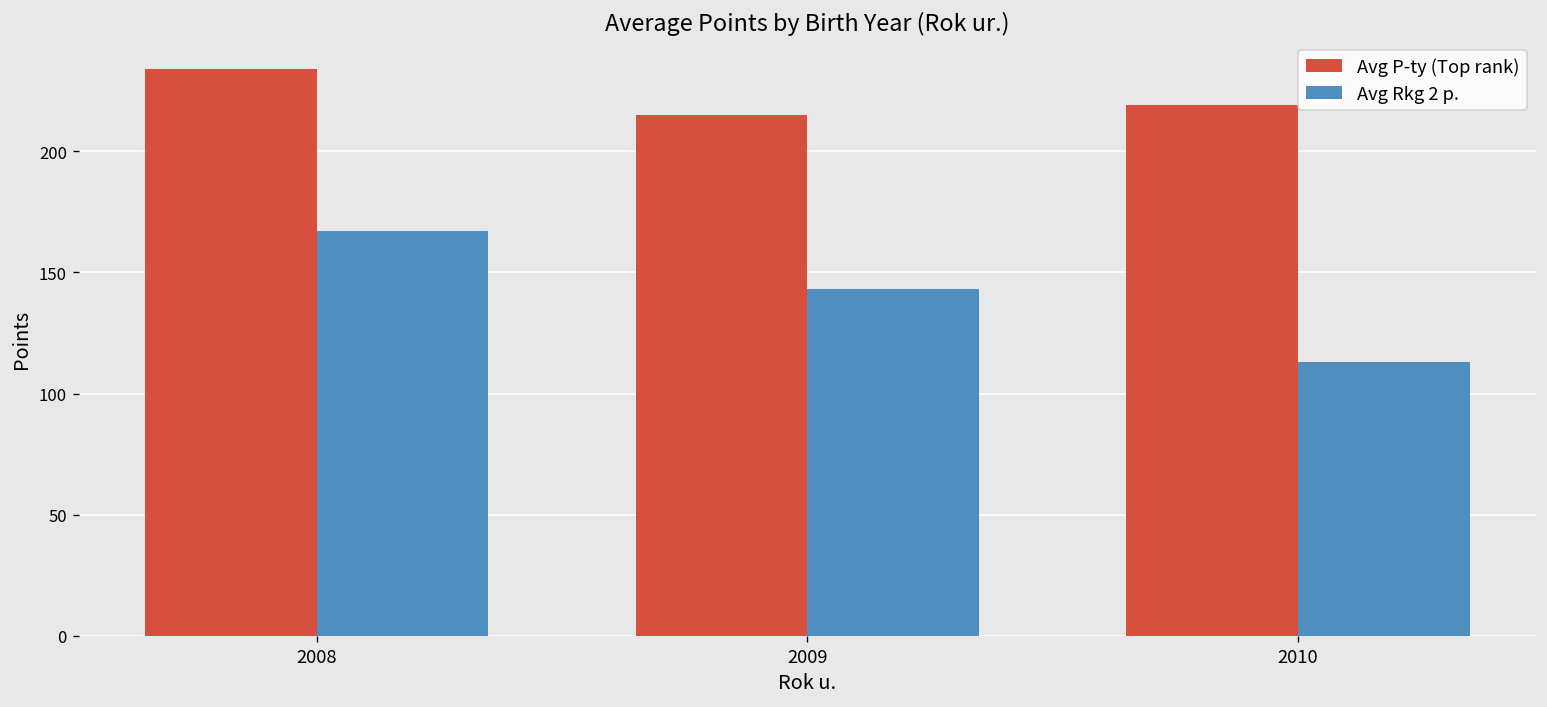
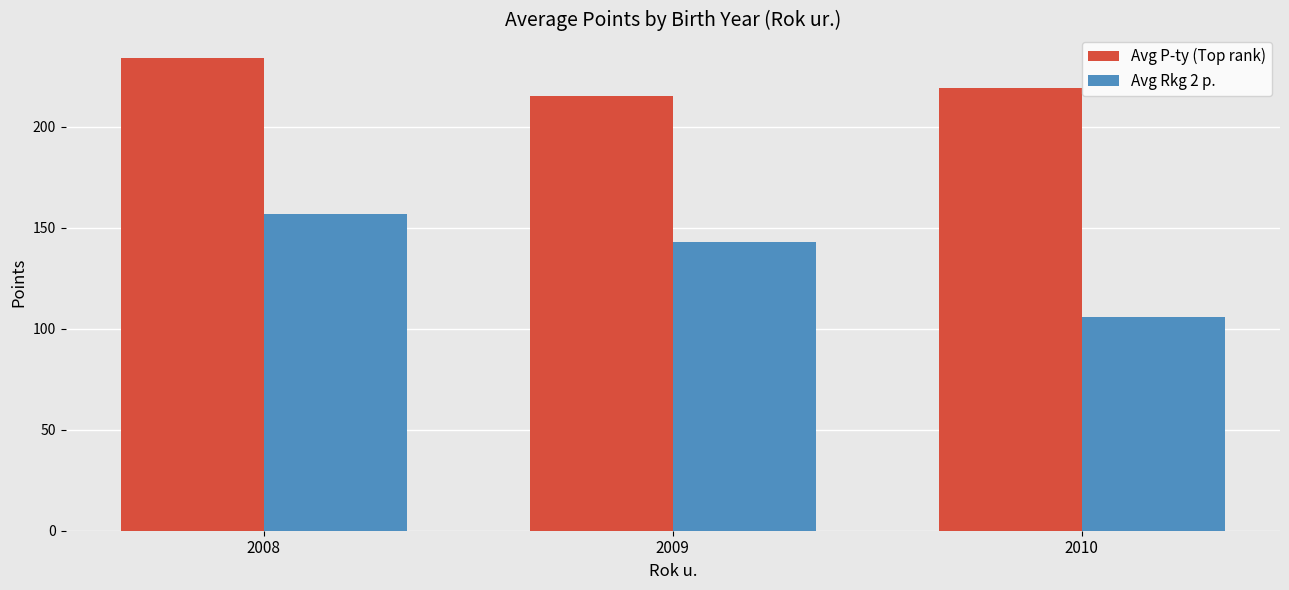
  {
    "Avg P-ty (Top rank)": {
      "2008": 234,
      "2009": 215,
      "2010": 219
    },
    "Avg Rkg 2 p.": {
-     "2008": 167,
+     "2008": 157,
      "2009": 143,
-     "2010": 113
+     "2010": 106
    }
  }
